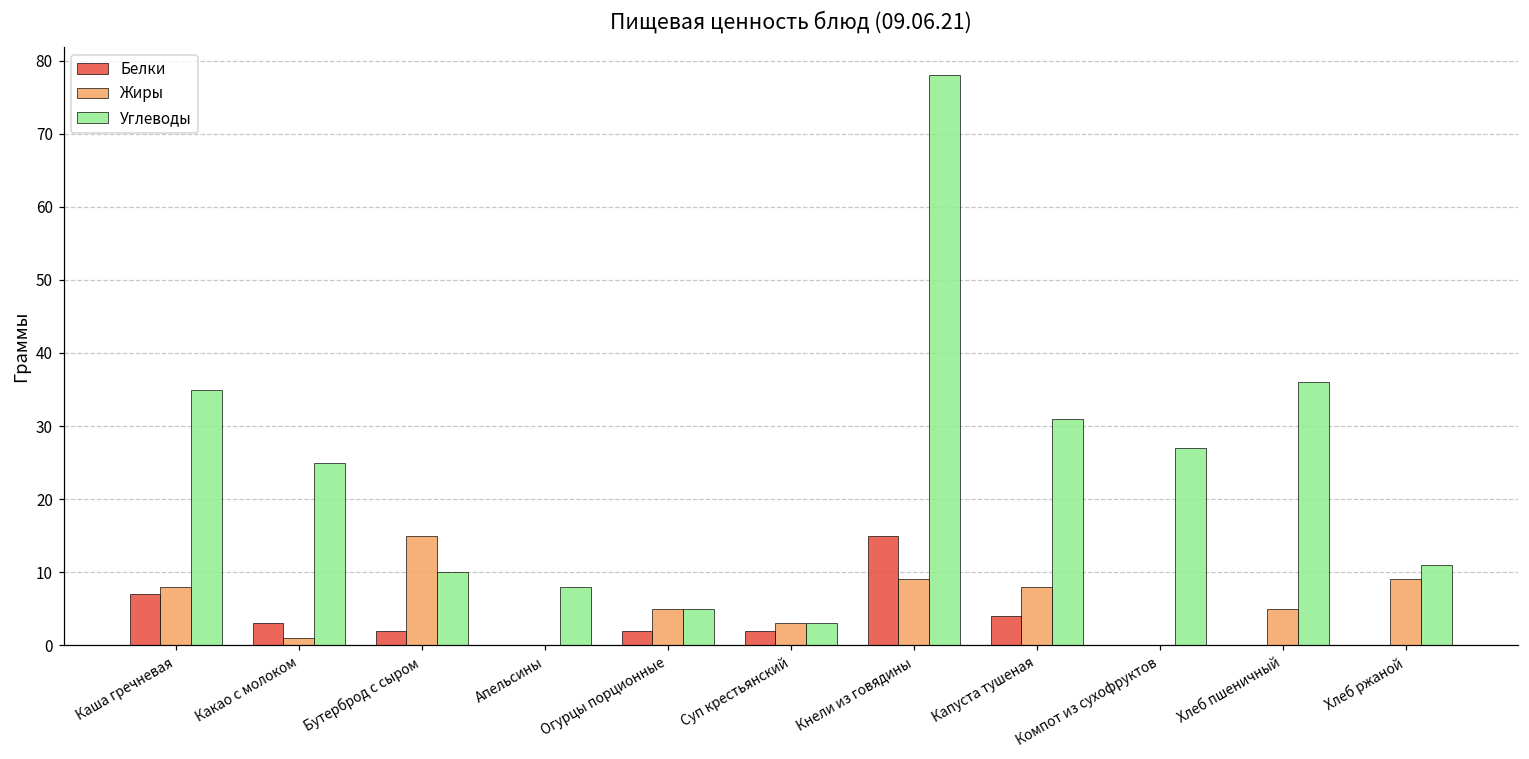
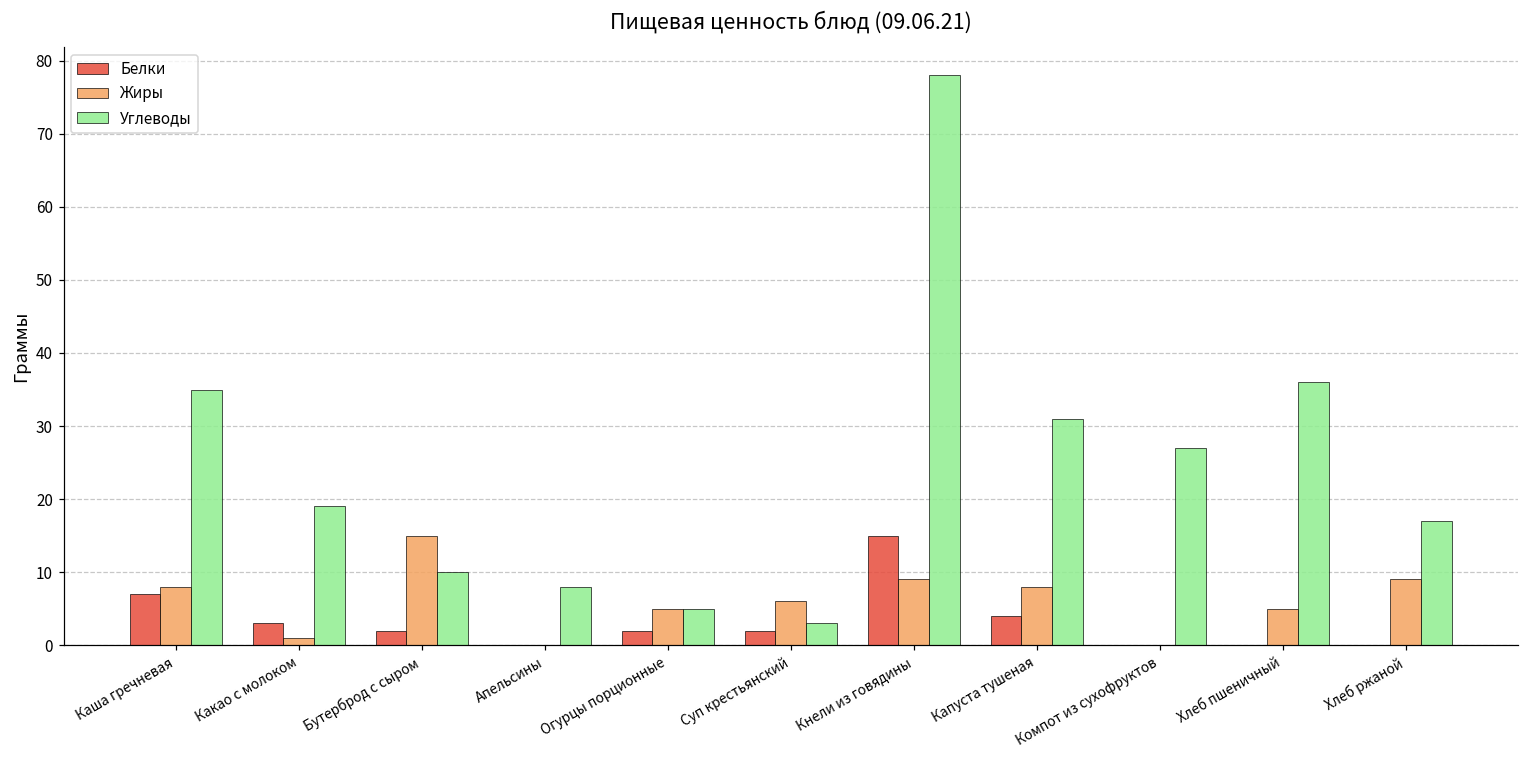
  {
    "Белки": {
      "Каша гречневая": 7,
      "Какао с молоком": 3,
      "Бутерброд с сыром": 2,
      "Апельсины": 0,
      "Огурцы порционные": 2,
      "Суп крестьянский": 2,
      "Кнели из говядины": 15,
      "Капуста тушеная": 4,
      "Компот из сухофруктов": 0,
      "Хлеб пшеничный": 0,
      "Хлеб ржаной": 0
    },
    "Жиры": {
      "Каша гречневая": 8,
      "Какао с молоком": 1,
      "Бутерброд с сыром": 15,
      "Апельсины": 0,
      "Огурцы порционные": 5,
-     "Суп крестьянский": 3,
+     "Суп крестьянский": 6,
      "Кнели из говядины": 9,
      "Капуста тушеная": 8,
      "Компот из сухофруктов": 0,
      "Хлеб пшеничный": 5,
      "Хлеб ржаной": 9
    },
    "Углеводы": {
      "Каша гречневая": 35,
-     "Какао с молоком": 25,
+     "Какао с молоком": 19,
      "Бутерброд с сыром": 10,
      "Апельсины": 8,
      "Огурцы порционные": 5,
      "Суп крестьянский": 3,
      "Кнели из говядины": 78,
      "Капуста тушеная": 31,
      "Компот из сухофруктов": 27,
      "Хлеб пшеничный": 36,
-     "Хлеб ржаной": 11
+     "Хлеб ржаной": 17
    }
  }
